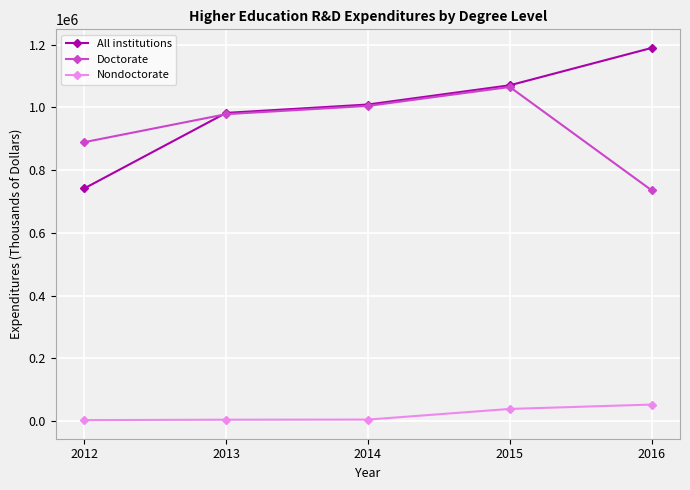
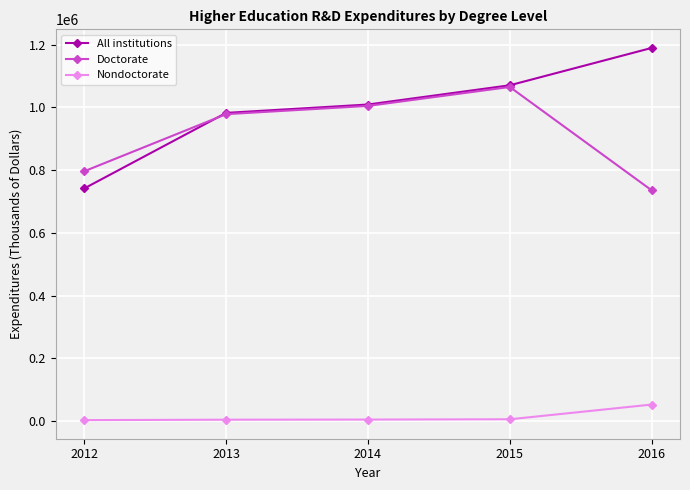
  {
    "All institutions": {
      "2012": 740000,
      "2016": 1190000
    },
    "Doctorate": {
-     "2012": 890000,
+     "2012": 800000,
      "2016": 740000
    },
    "Nondoctorate": {
      "2012": 0,
      "2013": 0,
      "2014": 0,
-     "2015": 40000,
+     "2015": 10000,
      "2016": 50000
    }
  }
